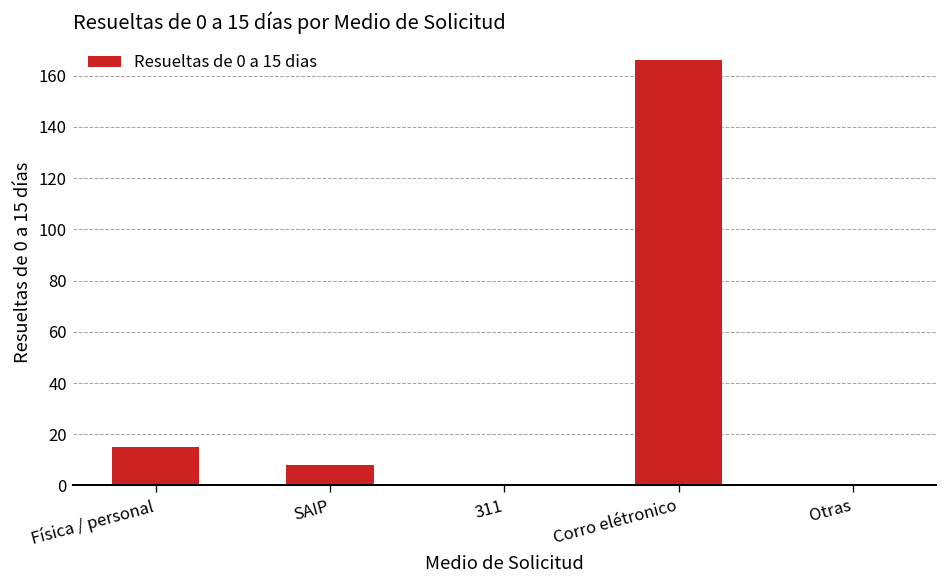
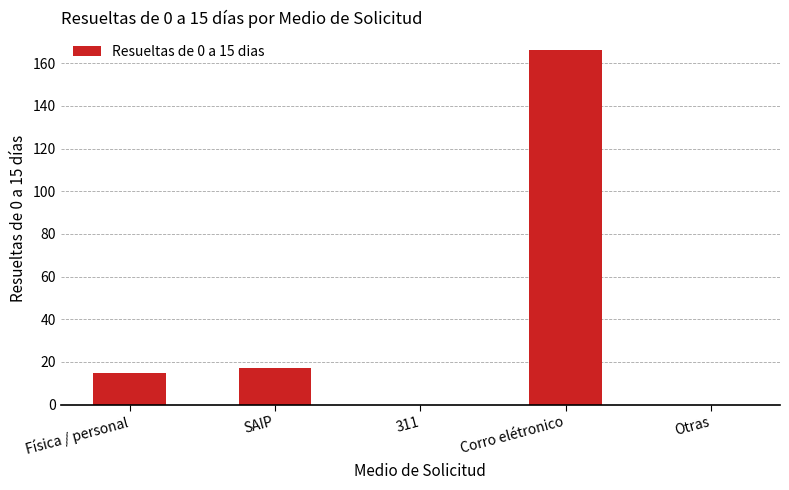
  {
    "Física / personal": 15,
-   "SAIP": 8,
+   "SAIP": 17,
    "311": 0,
    "Corro elétronico": 166,
    "Otras": 0
  }
